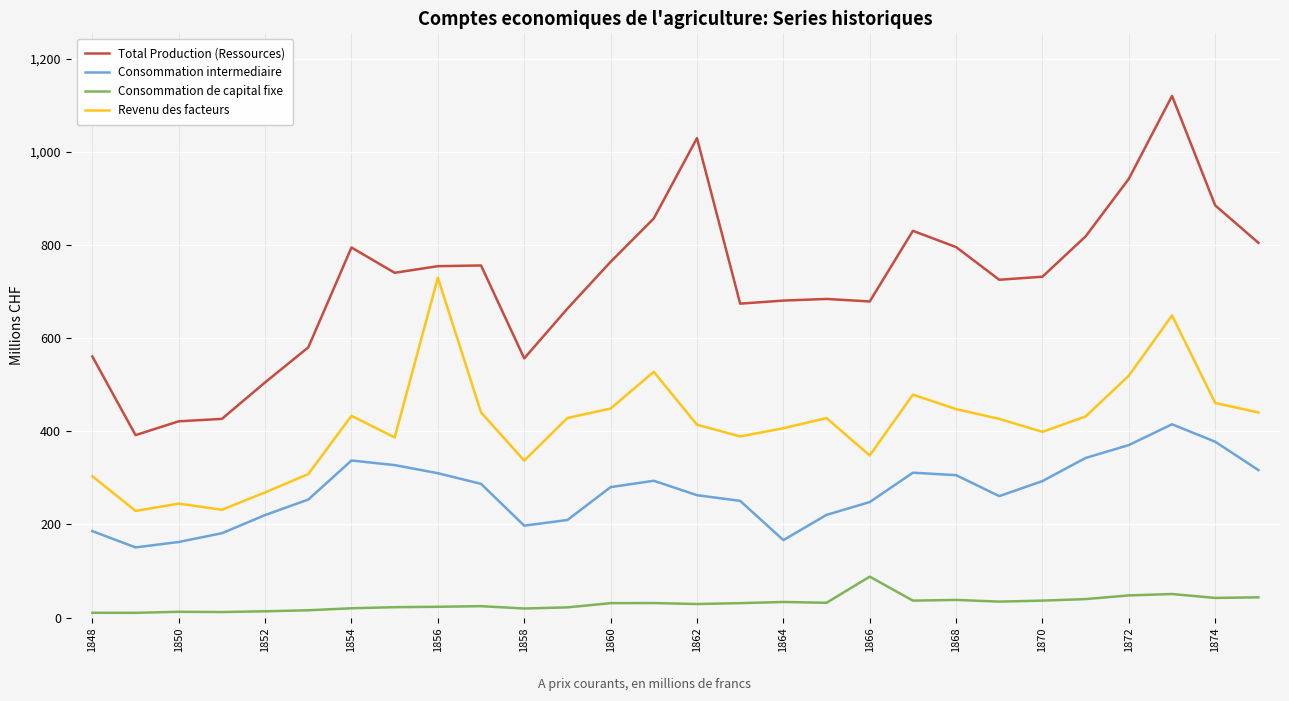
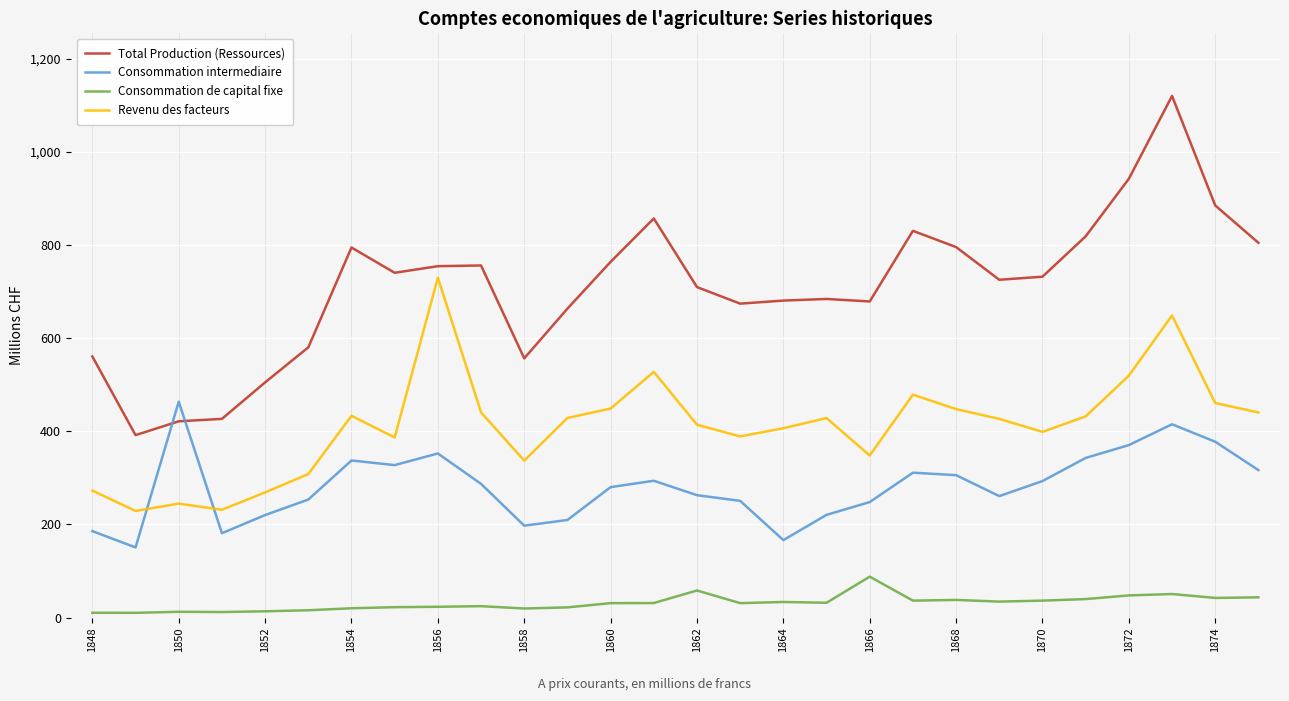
  {
    "Total Production (Ressources)": {
      "1848": "560",
      "1850": "420",
      "1852": "510",
      "1854": "790",
      "1856": "750",
      "1858": "560",
      "1860": "760",
-     "1862": "1,030",
+     "1862": "710",
      "1864": "680",
      "1866": "680",
      "1868": "800",
      "1870": "730",
      "1872": "940",
      "1874": "890"
    },
    "Consommation intermediaire": {
      "1848": "190",
-     "1850": "160",
+     "1850": "460",
      "1852": "220",
      "1854": "340",
-     "1856": "310",
+     "1856": "350",
      "1858": "200",
      "1860": "280",
      "1862": "260",
      "1864": "170",
      "1866": "250",
      "1868": "310",
      "1870": "290",
      "1872": "370",
      "1874": "380"
    },
    "Consommation de capital fixe": {
      "1848": "10",
      "1850": "10",
      "1852": "10",
      "1854": "20",
      "1856": "20",
      "1858": "20",
      "1860": "30",
-     "1862": "30",
+     "1862": "60",
      "1864": "30",
      "1866": "90",
      "1868": "40",
      "1870": "40",
      "1872": "50",
      "1874": "40"
    },
    "Revenu des facteurs": {
-     "1848": "300",
+     "1848": "270",
      "1850": "240",
      "1852": "270",
      "1854": "430",
      "1856": "730",
      "1858": "340",
      "1860": "450",
      "1862": "410",
      "1864": "410",
      "1866": "350",
      "1868": "450",
      "1870": "400",
      "1872": "520",
      "1874": "460"
    }
  }
